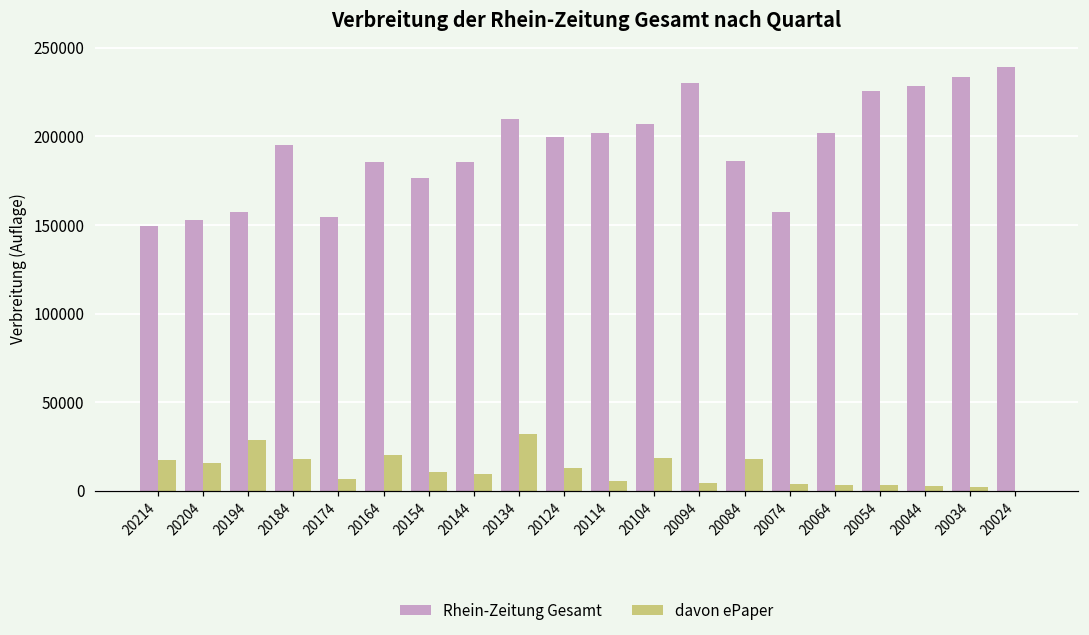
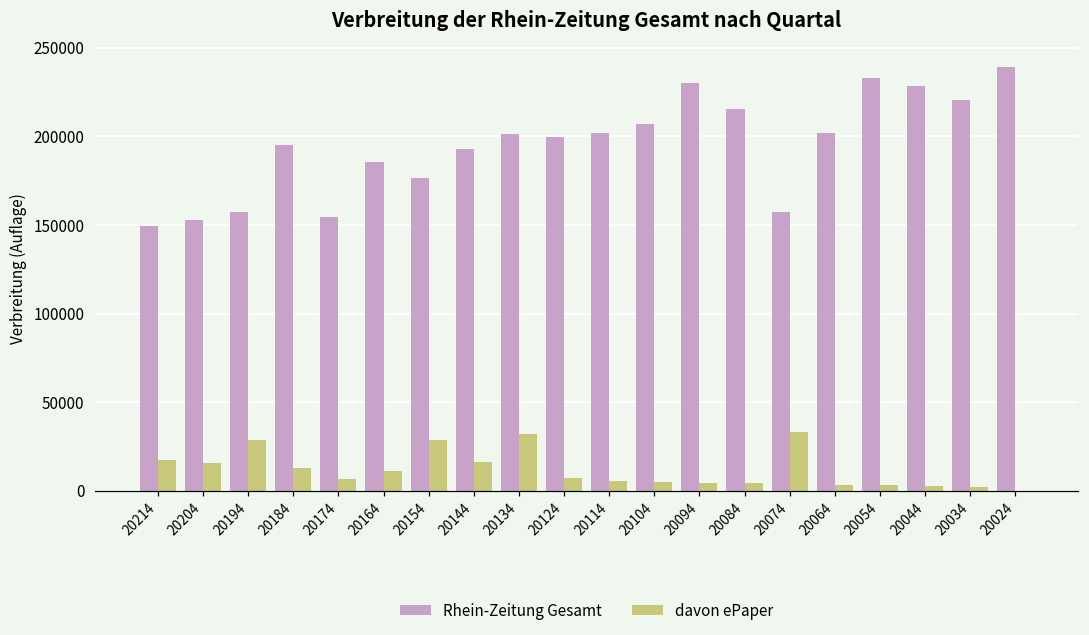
  {
    "Rhein-Zeitung Gesamt": {
      "20214": 149000,
      "20204": 153000,
      "20194": 157000,
      "20184": 195000,
      "20174": 155000,
      "20164": 185000,
      "20154": 176000,
-     "20144": 186000,
-     "20134": 210000,
+     "20144": 193000,
+     "20134": 201000,
      "20124": 200000,
      "20114": 202000,
      "20104": 207000,
      "20094": 230000,
-     "20084": 186000,
+     "20084": 215000,
      "20074": 157000,
      "20064": 202000,
-     "20054": 226000,
+     "20054": 233000,
      "20044": 229000,
-     "20034": 234000,
+     "20034": 220000,
      "20024": 239000
    },
    "davon ePaper": {
      "20214": 18000,
      "20204": 16000,
      "20194": 29000,
-     "20184": 18000,
+     "20184": 13000,
      "20174": 7000,
-     "20164": 20000,
-     "20154": 10000,
-     "20144": 9000,
+     "20164": 11000,
+     "20154": 29000,
+     "20144": 16000,
      "20134": 32000,
-     "20124": 13000,
+     "20124": 7000,
      "20114": 6000,
-     "20104": 18000,
+     "20104": 5000,
      "20094": 5000,
-     "20084": 18000,
-     "20074": 4000,
+     "20084": 4000,
+     "20074": 33000,
      "20064": 3000,
      "20054": 3000,
      "20044": 3000,
      "20034": 2000,
      "20024": 0
    }
  }
